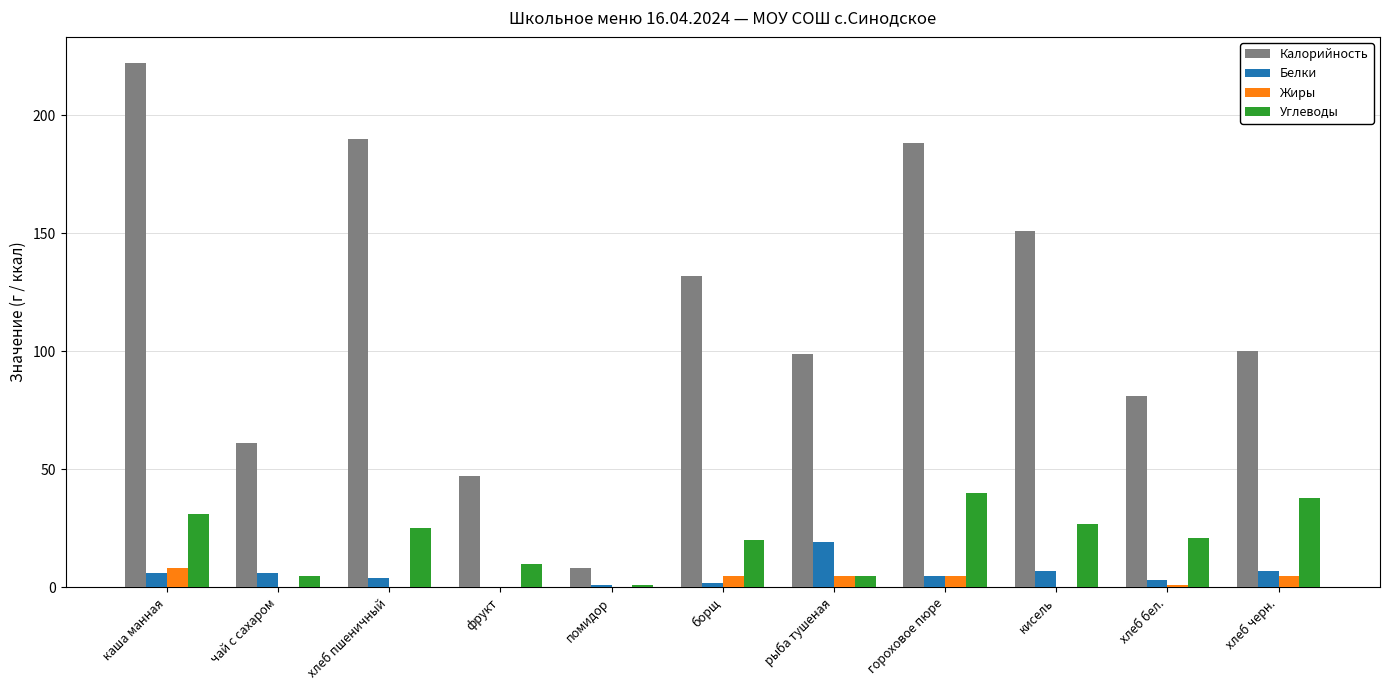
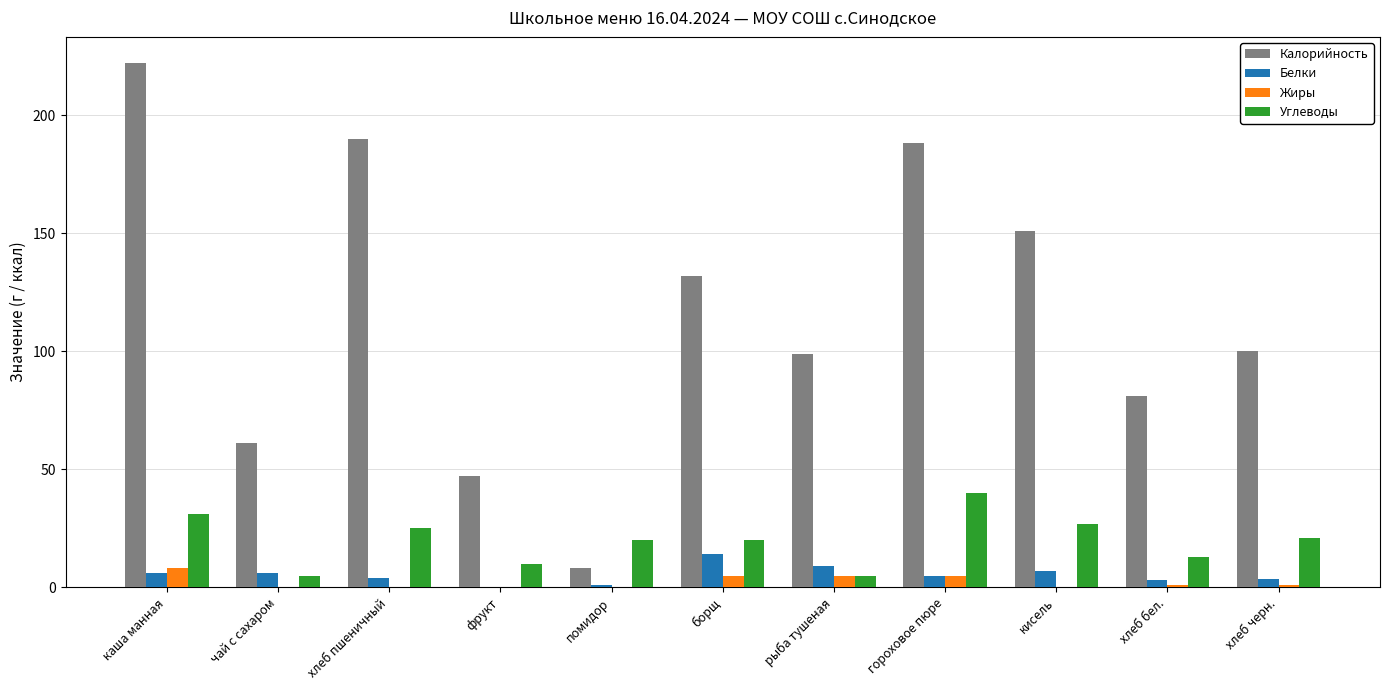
  {
    "Калорийность": {
      "каша манная": 222,
      "чай с сахаром": 61,
      "хлеб пшеничный": 190,
      "фрукт": 47,
      "помидор": 8,
      "борщ": 132,
      "рыба тушеная": 99,
      "гороховое пюре": 188,
      "кисель": 151,
      "хлеб бел.": 81,
      "хлеб черн.": 100
    },
    "Белки": {
      "каша манная": 6,
      "чай с сахаром": 6,
      "хлеб пшеничный": 4,
      "фрукт": 0,
-     "борщ": 2,
-     "рыба тушеная": 19,
+     "борщ": 14,
+     "рыба тушеная": 9,
      "гороховое пюре": 5,
      "кисель": 7,
      "хлеб бел.": 3,
-     "хлеб черн.": 7
+     "хлеб черн.": 3
    },
    "Жиры": {
      "каша манная": 8,
      "чай с сахаром": 0,
      "хлеб пшеничный": 0,
      "фрукт": 0,
      "помидор": 0,
      "борщ": 5,
      "рыба тушеная": 5,
      "гороховое пюре": 5,
      "кисель": 0,
-     "хлеб черн.": 5
+     "хлеб черн.": 1
    },
    "Углеводы": {
      "каша манная": 31,
      "чай с сахаром": 5,
      "хлеб пшеничный": 25,
      "фрукт": 10,
-     "помидор": 1,
+     "помидор": 20,
      "борщ": 20,
      "рыба тушеная": 5,
      "гороховое пюре": 40,
      "кисель": 27,
-     "хлеб бел.": 21,
-     "хлеб черн.": 38
+     "хлеб бел.": 13,
+     "хлеб черн.": 21
    }
  }
